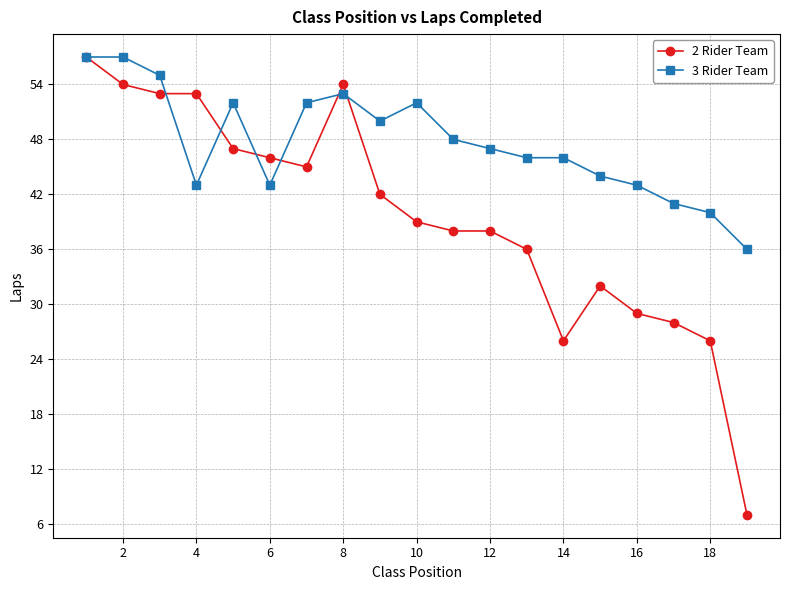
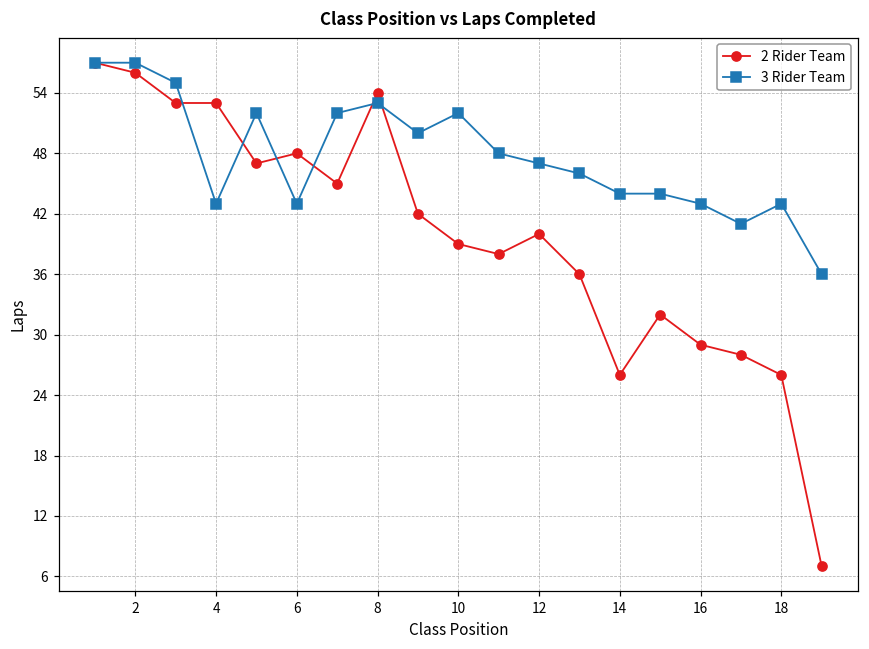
  {
    "2 Rider Team": {
-     "2": 54,
+     "2": 56,
      "4": 53,
-     "6": 46,
+     "6": 48,
      "8": 54,
      "10": 39,
-     "12": 38,
+     "12": 40,
      "14": 26,
      "16": 29,
      "18": 26
    },
    "3 Rider Team": {
      "2": 57,
      "4": 43,
      "6": 43,
      "8": 53,
      "10": 52,
      "12": 47,
-     "14": 46,
+     "14": 44,
      "16": 43,
-     "18": 40
+     "18": 43
    }
  }
